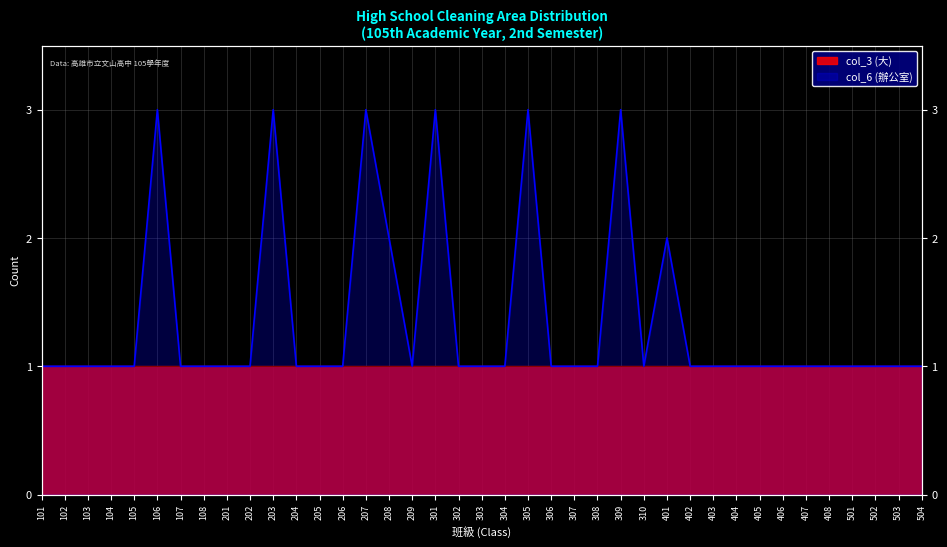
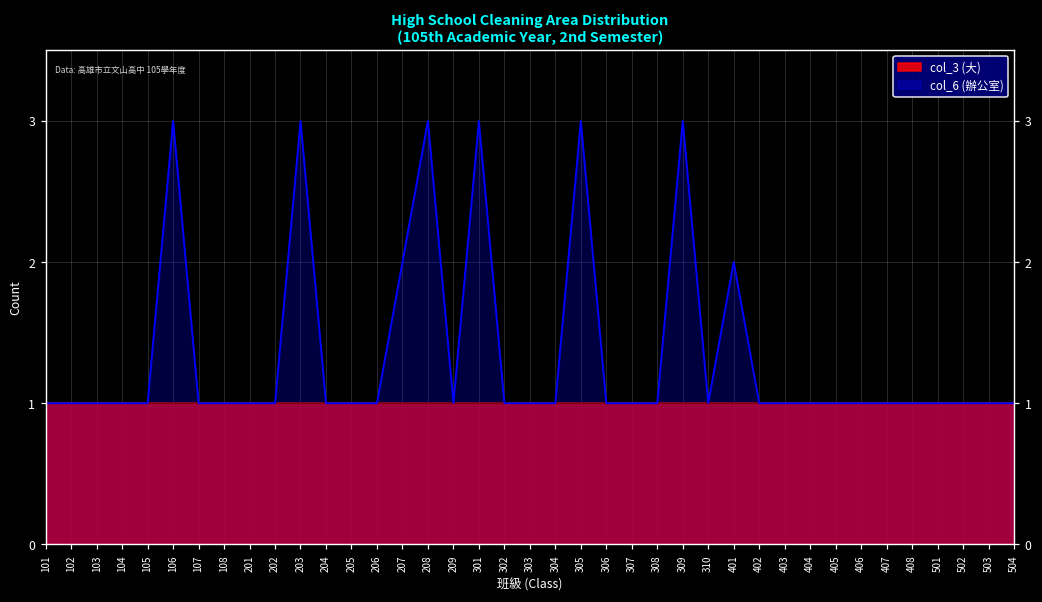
  {
    "col_3 (大)": {
      "106": 1,
      "203": 1,
      "207": 1,
      "208": 1,
      "301": 1,
      "305": 1,
      "309": 1,
      "401": 1
    },
    "col_6 (辦公室)": {
      "106": 3,
      "203": 3,
-     "207": 3,
-     "208": 2,
+     "207": 2,
+     "208": 3,
      "301": 3,
      "305": 3,
      "309": 3,
      "401": 2
    }
  }
